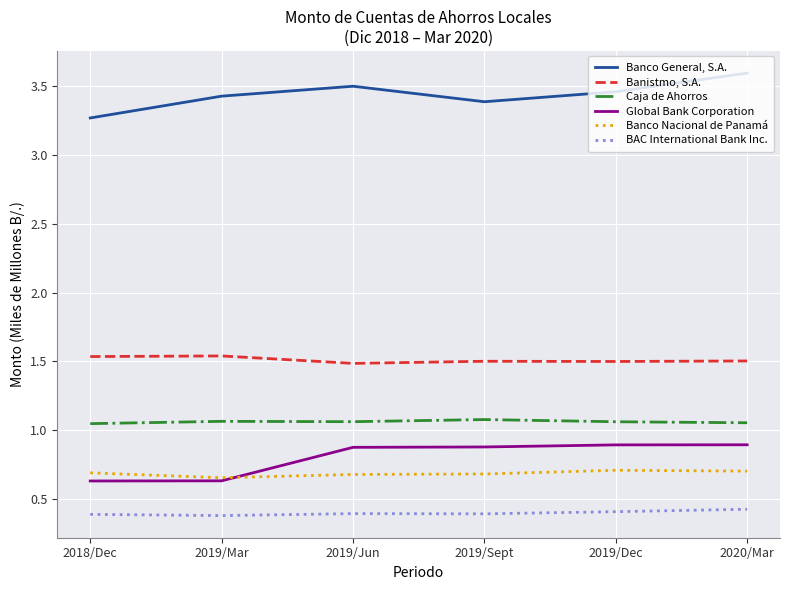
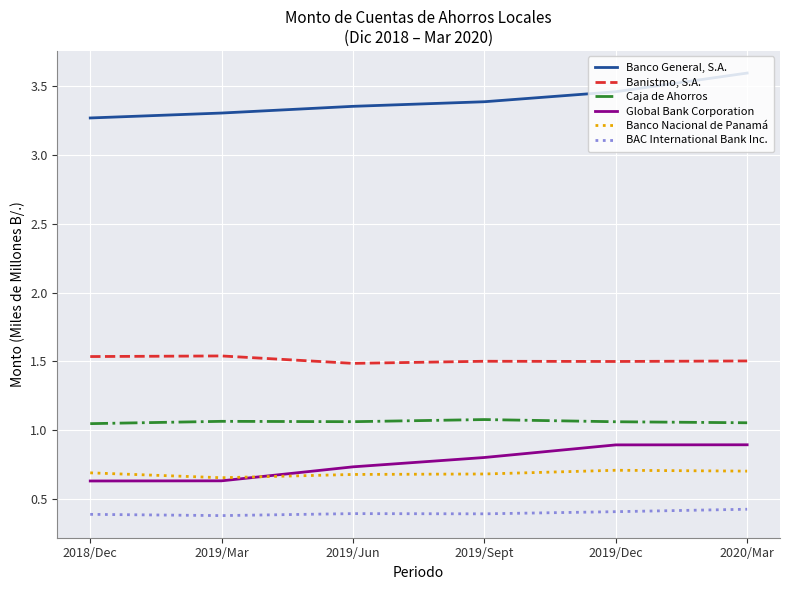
  {
    "Banco General, S.A.": {
      "2018/Dec": 3.27,
-     "2019/Mar": 3.43,
-     "2019/Jun": 3.50,
+     "2019/Mar": 3.30,
+     "2019/Jun": 3.35,
      "2019/Sept": 3.39
    },
    "Banistmo, S.A.": {
      "2018/Dec": 1.53,
      "2019/Mar": 1.54,
      "2019/Jun": 1.49,
      "2019/Sept": 1.50,
      "2019/Dec": 1.50,
      "2020/Mar": 1.50
    },
    "Caja de Ahorros": {
      "2018/Dec": 1.05,
      "2019/Mar": 1.06,
      "2019/Jun": 1.06,
      "2019/Sept": 1.08,
      "2019/Dec": 1.06,
      "2020/Mar": 1.05
    },
    "Global Bank Corporation": {
      "2018/Dec": 0.63,
      "2019/Mar": 0.63,
-     "2019/Jun": 0.87,
-     "2019/Sept": 0.88,
+     "2019/Jun": 0.73,
+     "2019/Sept": 0.80,
      "2019/Dec": 0.89,
      "2020/Mar": 0.89
    },
    "Banco Nacional de Panamá": {
      "2018/Dec": 0.69,
      "2019/Mar": 0.65,
      "2019/Jun": 0.68,
      "2019/Sept": 0.68,
      "2019/Dec": 0.71,
      "2020/Mar": 0.70
    },
    "BAC International Bank Inc.": {
      "2018/Dec": 0.39,
      "2019/Mar": 0.38,
      "2019/Jun": 0.39,
      "2019/Sept": 0.39,
      "2019/Dec": 0.41,
      "2020/Mar": 0.43
    }
  }
